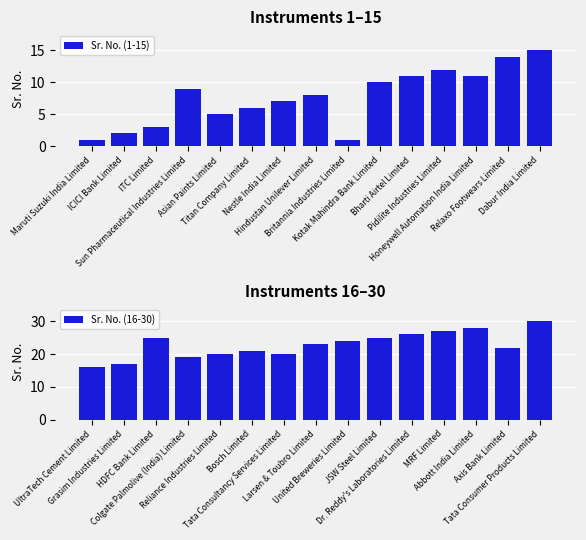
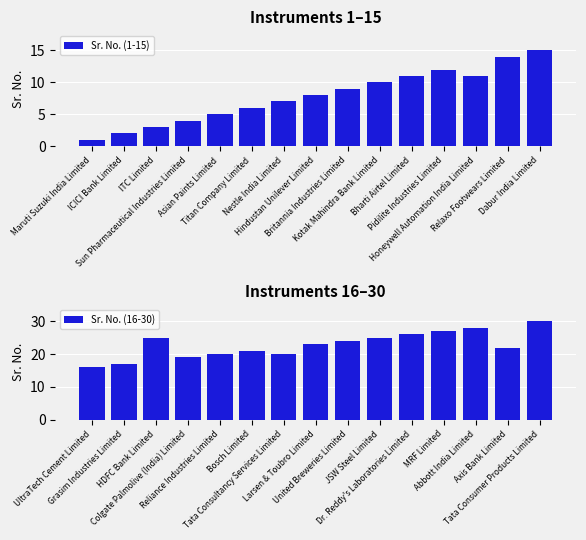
  {
    "Instruments 1–15": {
      "Maruti Suzuki India Limited": 1,
      "ICICI Bank Limited": 2,
      "ITC Limited": 3,
-     "Sun Pharmaceutical Industries Limited": 9,
+     "Sun Pharmaceutical Industries Limited": 4,
      "Asian Paints Limited": 5,
      "Titan Company Limited": 6,
      "Nestle India Limited": 7,
      "Hindustan Unilever Limited": 8,
-     "Britannia Industries Limited": 1,
+     "Britannia Industries Limited": 9,
      "Kotak Mahindra Bank Limited": 10,
      "Bharti Airtel Limited": 11,
      "Pidilite Industries Limited": 12,
      "Honeywell Automation India Limited": 11,
      "Relaxo Footwears Limited": 14,
      "Dabur India Limited": 15
    },
    "Instruments 16–30": {
      "UltraTech Cement Limited": 16,
      "Grasim Industries Limited": 17,
      "HDFC Bank Limited": 25,
      "Colgate Palmolive (India) Limited": 19,
      "Reliance Industries Limited": 20,
      "Bosch Limited": 21,
      "Tata Consultancy Services Limited": 20,
      "Larsen & Toubro Limited": 23,
      "United Breweries Limited": 24,
      "JSW Steel Limited": 25,
      "Dr. Reddy's Laboratories Limited": 26,
      "MRF Limited": 27,
      "Abbott India Limited": 28,
      "Axis Bank Limited": 22,
      "Tata Consumer Products Limited": 30
    }
  }
